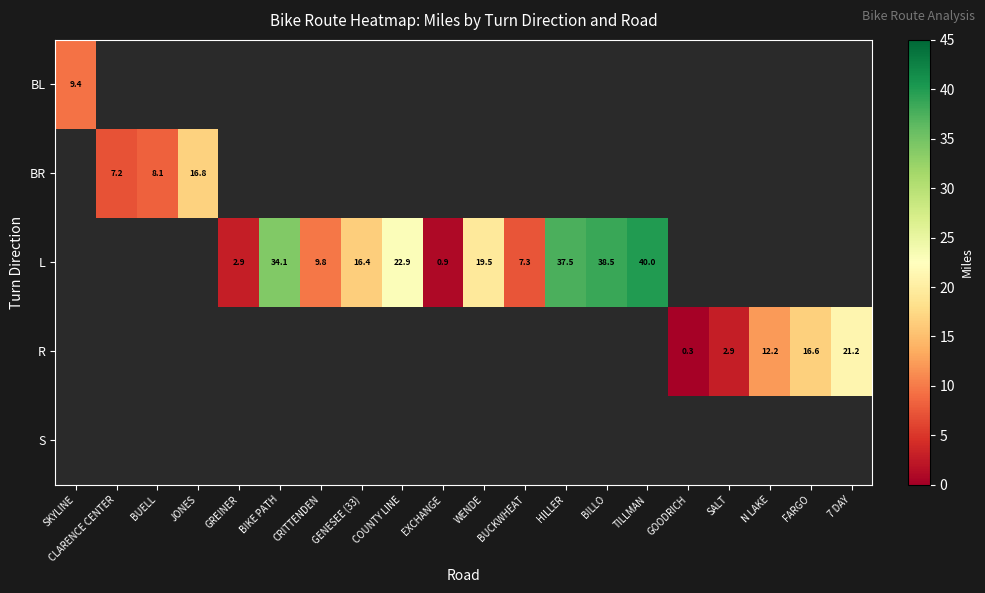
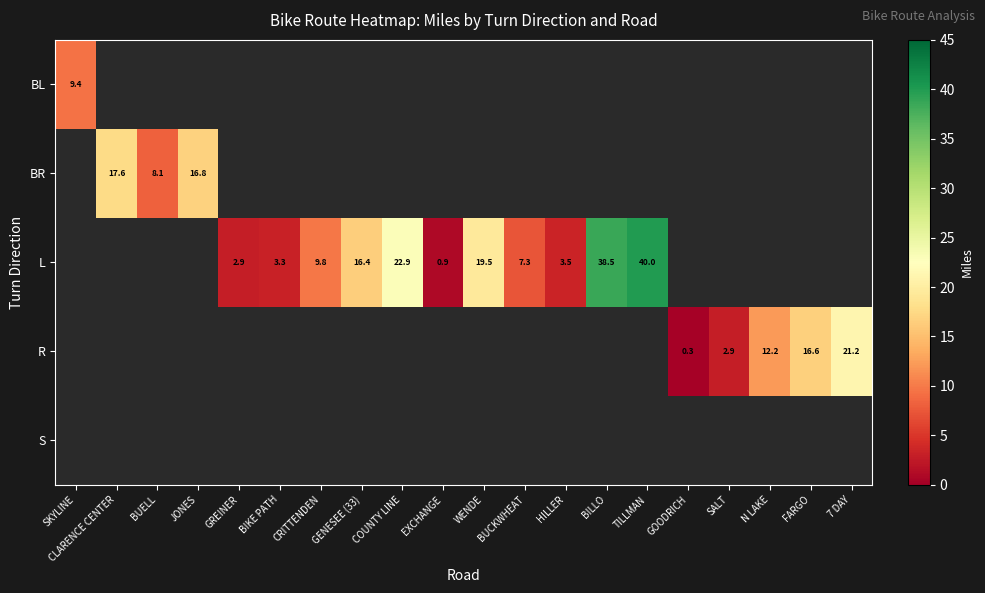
  {
    "BL": {
      "SKYLINE": 9.4
    },
    "BR": {
-     "CLARENCE CENTER": 7.2,
+     "CLARENCE CENTER": 17.6,
      "BUELL": 8.1,
      "JONES": 16.8
    },
    "L": {
      "GREINER": 2.9,
-     "BIKE PATH": 34.1,
+     "BIKE PATH": 3.3,
      "CRITTENDEN": 9.8,
      "GENESEE (33)": 16.4,
      "COUNTY LINE": 22.9,
      "EXCHANGE": 0.9,
      "WENDE": 19.5,
      "BUCKWHEAT": 7.3,
-     "HILLER": 37.5,
+     "HILLER": 3.5,
      "BILLO": 38.5,
      "TILLMAN": 40.0
    },
    "R": {
      "GOODRICH": 0.3,
      "SALT": 2.9,
      "N LAKE": 12.2,
      "FARGO": 16.6,
      "7 DAY": 21.2
    }
  }
